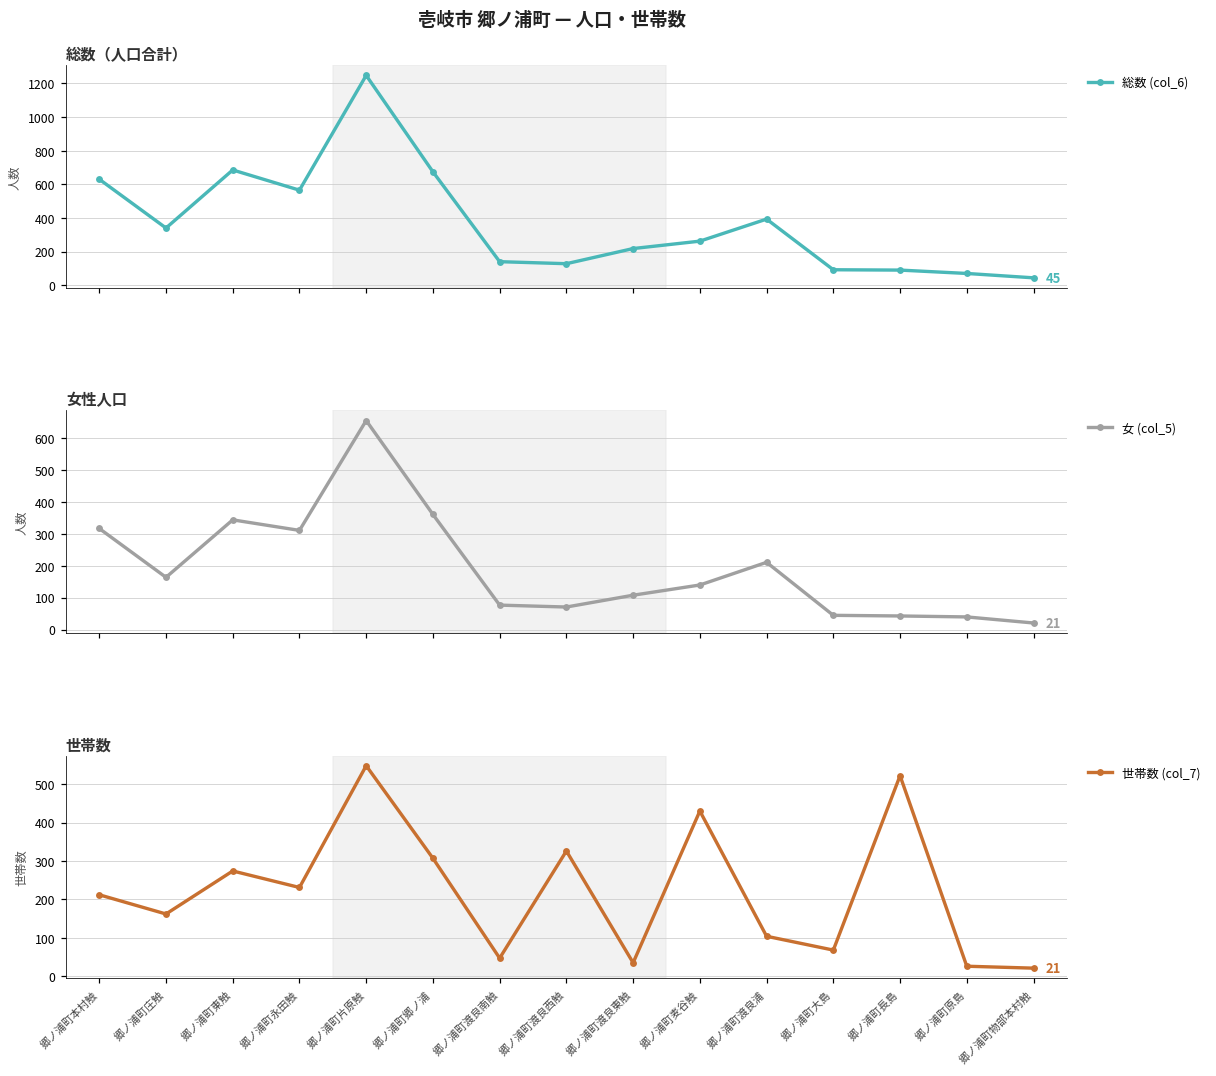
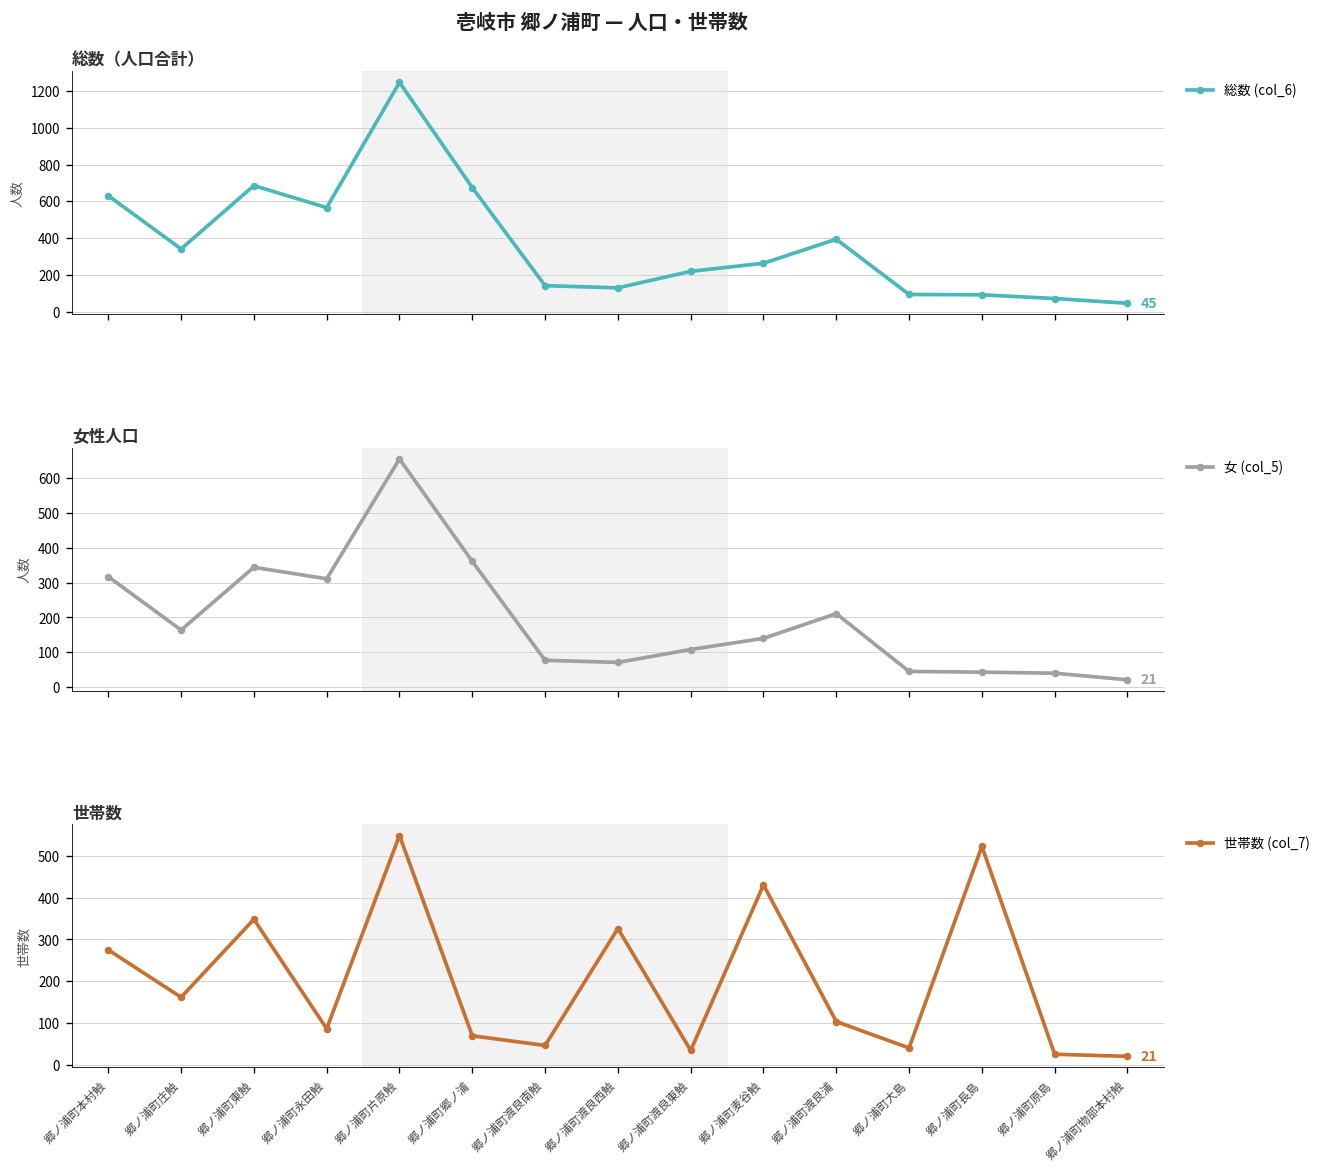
  {
    "世帯数": {
-     "郷ノ浦町本村触": 210,
+     "郷ノ浦町本村触": 280,
      "郷ノ浦町庄触": 160,
-     "郷ノ浦町東触": 270,
-     "郷ノ浦町永田触": 230,
+     "郷ノ浦町東触": 350,
+     "郷ノ浦町永田触": 90,
      "郷ノ浦町片原触": 550,
-     "郷ノ浦町郷ノ浦": 310,
+     "郷ノ浦町郷ノ浦": 70,
      "郷ノ浦町渡良南触": 50,
      "郷ノ浦町渡良西触": 330,
      "郷ノ浦町渡良東触": 40,
      "郷ノ浦町麦谷触": 430,
      "郷ノ浦町渡良浦": 100,
-     "郷ノ浦町大島": 70,
+     "郷ノ浦町大島": 40,
      "郷ノ浦町長島": 520,
      "郷ノ浦町原島": 30
    }
  }
